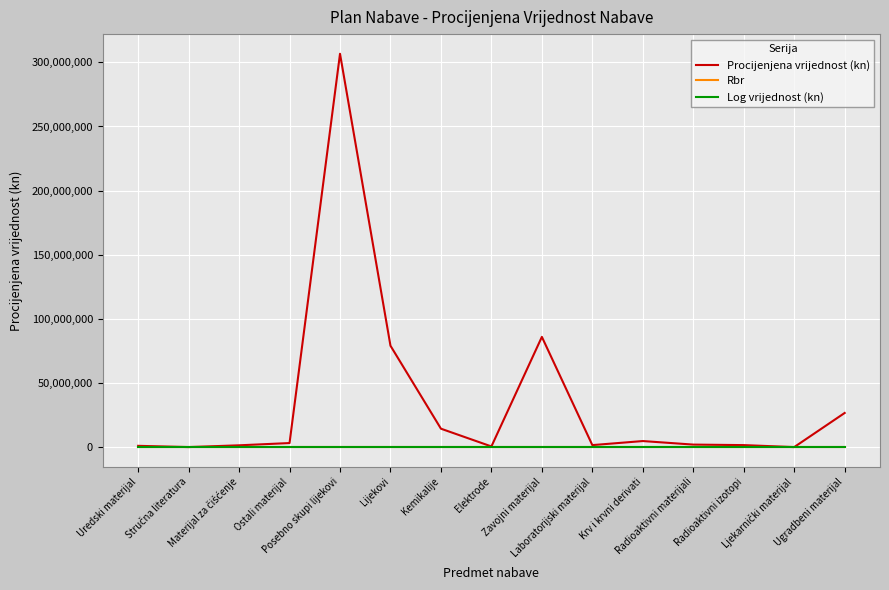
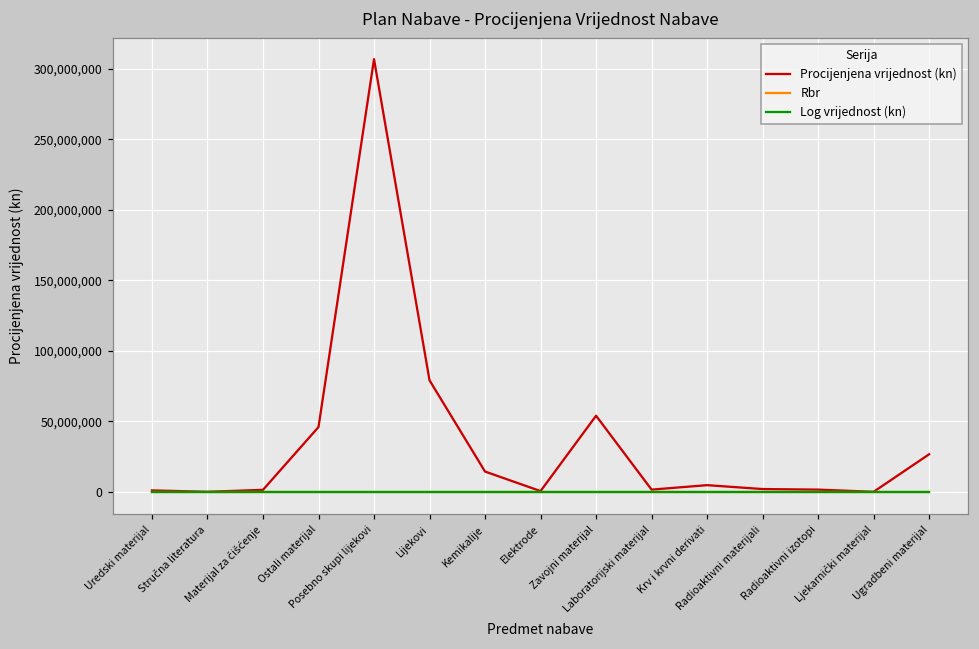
  {
    "Procijenjena vrijednost (kn)": {
-     "Ostali materijal": "3,000,000",
+     "Ostali materijal": "46,000,000",
      "Posebno skupi lijekovi": "307,000,000",
      "Lijekovi": "79,000,000",
      "Kemikalije": "14,000,000",
-     "Zavojni materijal": "86,000,000",
+     "Zavojni materijal": "54,000,000",
      "Krv i krvni derivati": "5,000,000",
      "Radioaktivni materijali": "2,000,000",
      "Ugradbeni materijal": "27,000,000"
    },
    "Log vrijednost (kn)": {
      "Ostali materijal": "0",
      "Posebno skupi lijekovi": "0",
      "Lijekovi": "0",
      "Kemikalije": "0",
      "Zavojni materijal": "0",
      "Krv i krvni derivati": "0",
      "Radioaktivni materijali": "0",
      "Ugradbeni materijal": "0"
    }
  }
